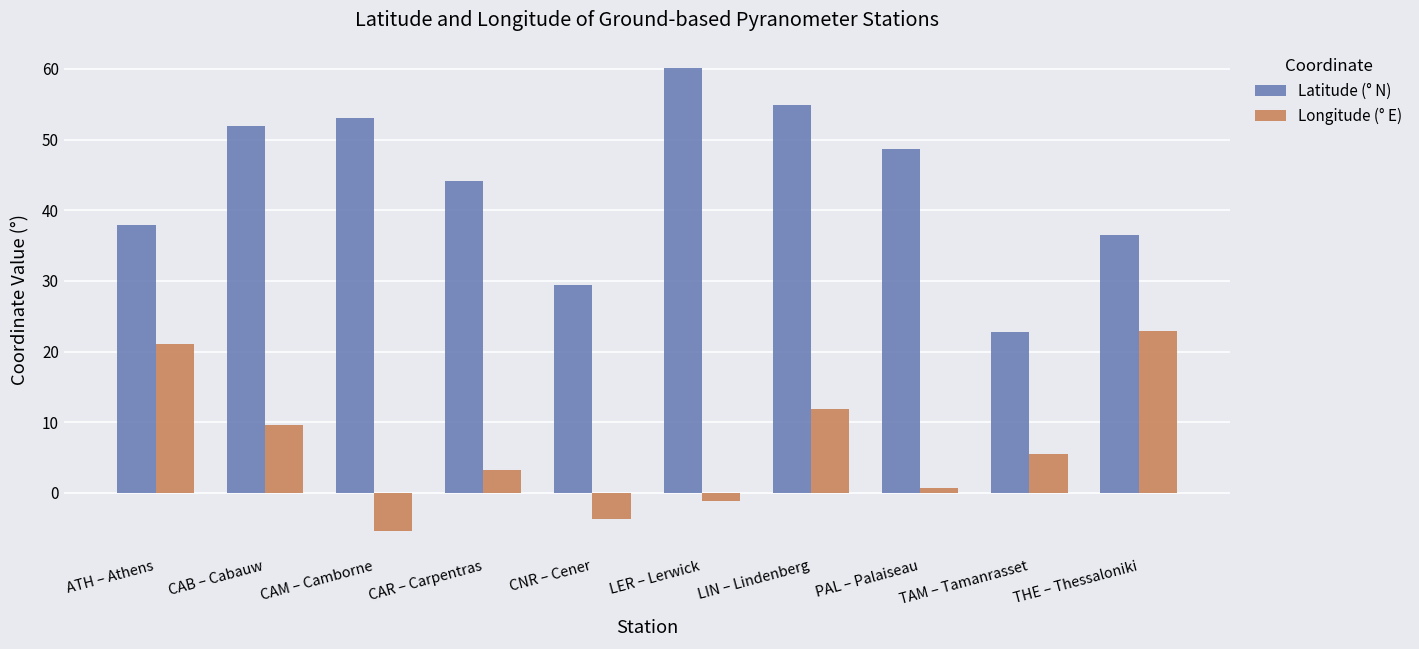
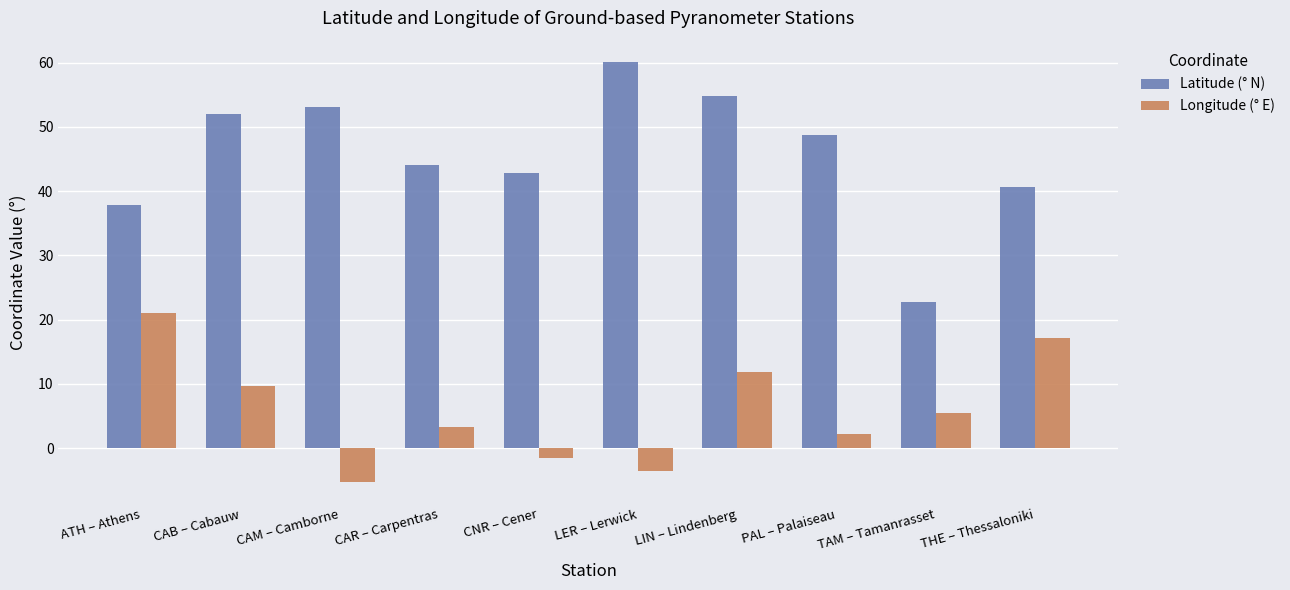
  {
    "Latitude (° N)": {
      "ATH – Athens": 38,
      "CAB – Cabauw": 52,
      "CAM – Camborne": 53,
      "CAR – Carpentras": 44,
-     "CNR – Cener": 29,
+     "CNR – Cener": 43,
      "LER – Lerwick": 60,
      "LIN – Lindenberg": 55,
      "PAL – Palaiseau": 49,
      "TAM – Tamanrasset": 23,
-     "THE – Thessaloniki": 36
+     "THE – Thessaloniki": 41
    },
    "Longitude (° E)": {
      "ATH – Athens": 21,
      "CAB – Cabauw": 10,
      "CAM – Camborne": -5,
      "CAR – Carpentras": 3,
-     "CNR – Cener": -4,
-     "LER – Lerwick": -1,
+     "CNR – Cener": -2,
+     "LER – Lerwick": -4,
      "LIN – Lindenberg": 12,
-     "PAL – Palaiseau": 1,
+     "PAL – Palaiseau": 2,
      "TAM – Tamanrasset": 6,
-     "THE – Thessaloniki": 23
+     "THE – Thessaloniki": 17
    }
  }
